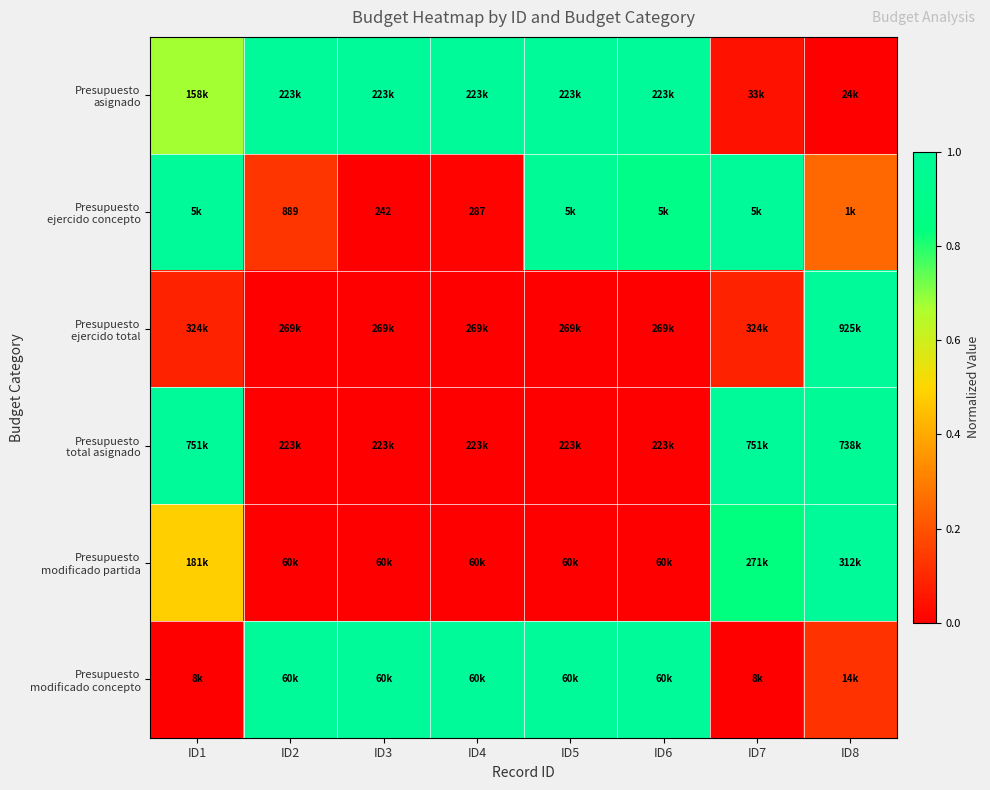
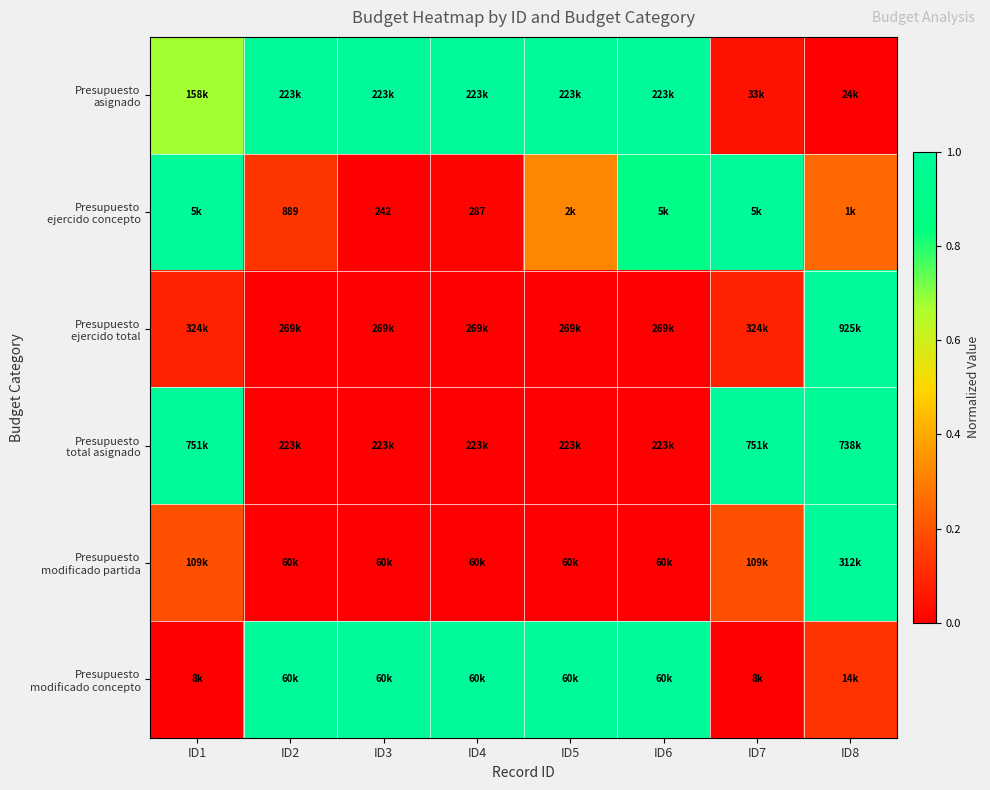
  {
    "Presupuesto asignado": {
      "ID1": "158k",
      "ID2": "223k",
      "ID3": "223k",
      "ID4": "223k",
      "ID5": "223k",
      "ID6": "223k",
      "ID7": "33k",
      "ID8": "24k"
    },
    "Presupuesto ejercido concepto": {
      "ID1": "5k",
      "ID2": "889",
      "ID3": "242",
      "ID4": "287",
-     "ID5": "5k",
+     "ID5": "2k",
      "ID6": "5k",
      "ID7": "5k",
      "ID8": "1k"
    },
    "Presupuesto ejercido total": {
      "ID1": "324k",
      "ID2": "269k",
      "ID3": "269k",
      "ID4": "269k",
      "ID5": "269k",
      "ID6": "269k",
      "ID7": "324k",
      "ID8": "925k"
    },
    "Presupuesto total asignado": {
      "ID1": "751k",
      "ID2": "223k",
      "ID3": "223k",
      "ID4": "223k",
      "ID5": "223k",
      "ID6": "223k",
      "ID7": "751k",
      "ID8": "738k"
    },
    "Presupuesto modificado partida": {
-     "ID1": "181k",
+     "ID1": "109k",
      "ID2": "60k",
      "ID3": "60k",
      "ID4": "60k",
      "ID5": "60k",
      "ID6": "60k",
-     "ID7": "271k",
+     "ID7": "109k",
      "ID8": "312k"
    },
    "Presupuesto modificado concepto": {
      "ID1": "8k",
      "ID2": "60k",
      "ID3": "60k",
      "ID4": "60k",
      "ID5": "60k",
      "ID6": "60k",
      "ID7": "8k",
      "ID8": "14k"
    }
  }
